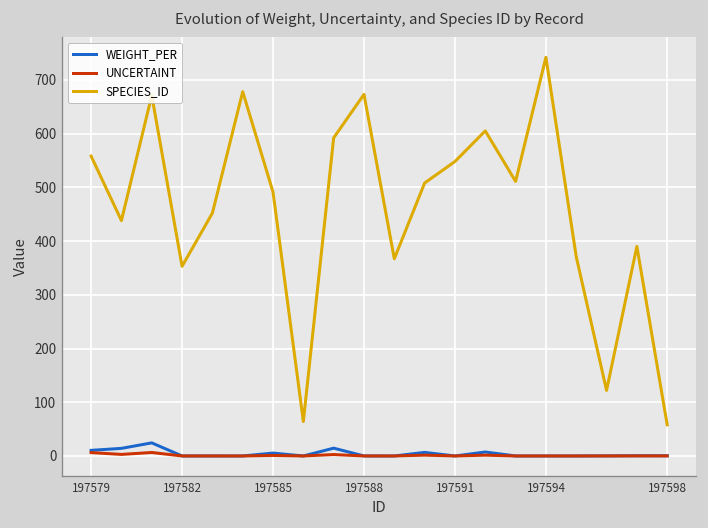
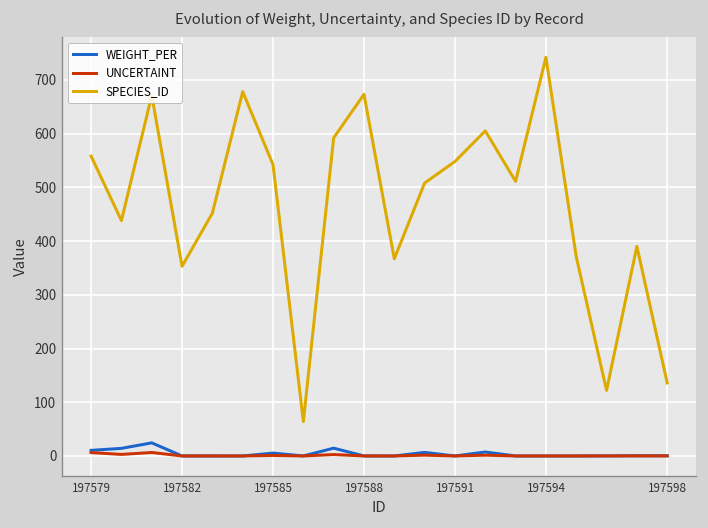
  {
    "SPECIES_ID": {
      "197579": 560,
      "197582": 350,
-     "197585": 490,
+     "197585": 540,
      "197588": 670,
      "197591": 550,
      "197594": 740,
-     "197598": 60
+     "197598": 140
    }
  }
